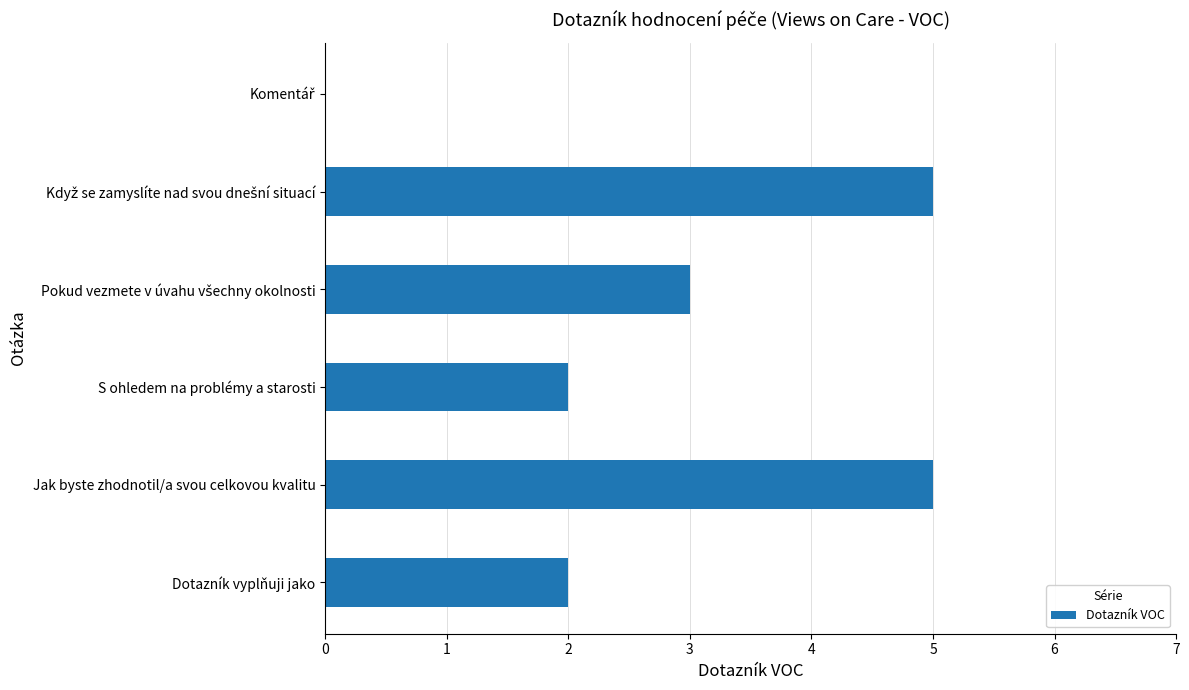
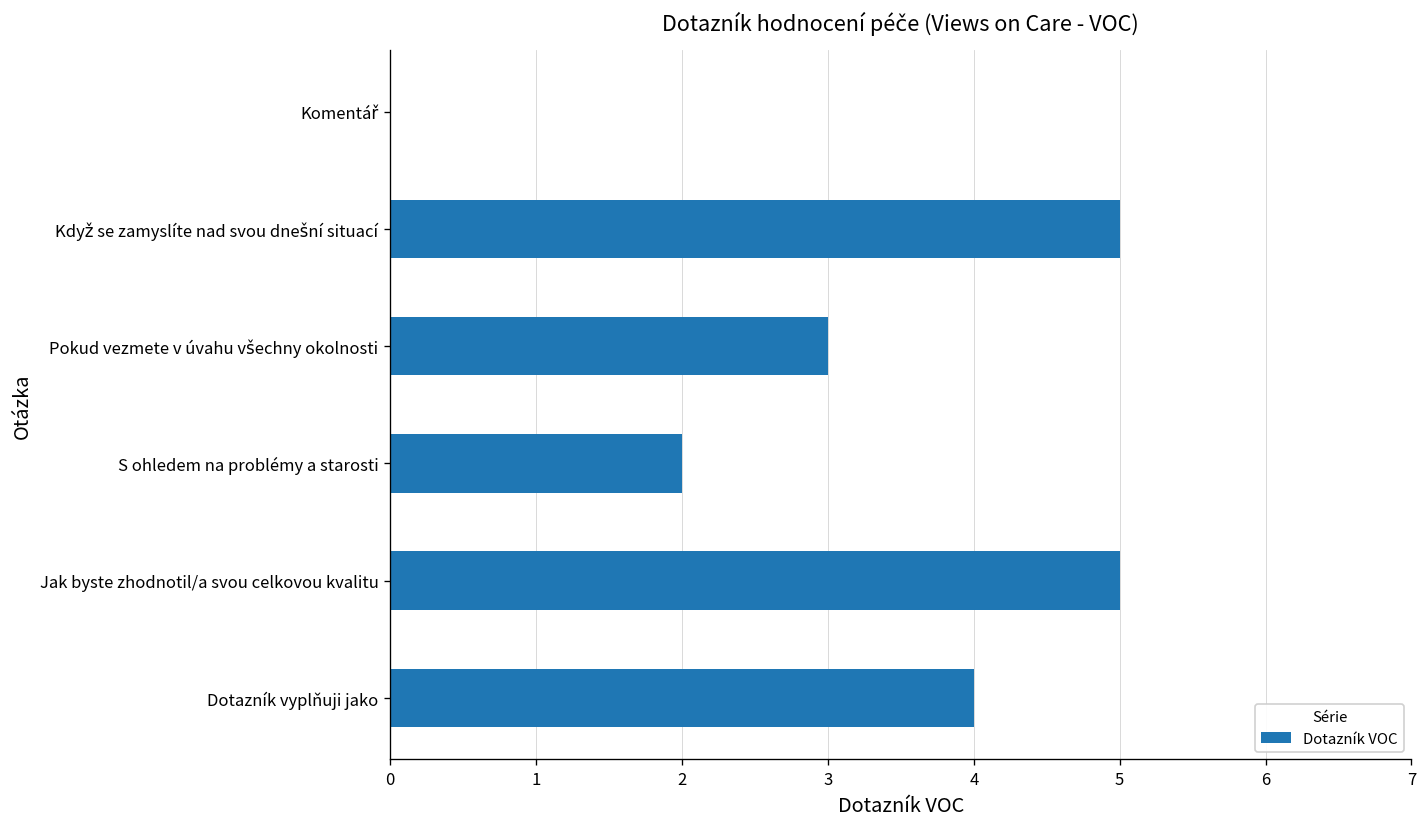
  {
    "Komentář": 0,
    "Když se zamyslíte nad svou dnešní situací": 5,
    "Pokud vezmete v úvahu všechny okolnosti": 3,
    "S ohledem na problémy a starosti": 2,
    "Jak byste zhodnotil/a svou celkovou kvalitu": 5,
-   "Dotazník vyplňuji jako": 2
+   "Dotazník vyplňuji jako": 4
  }
